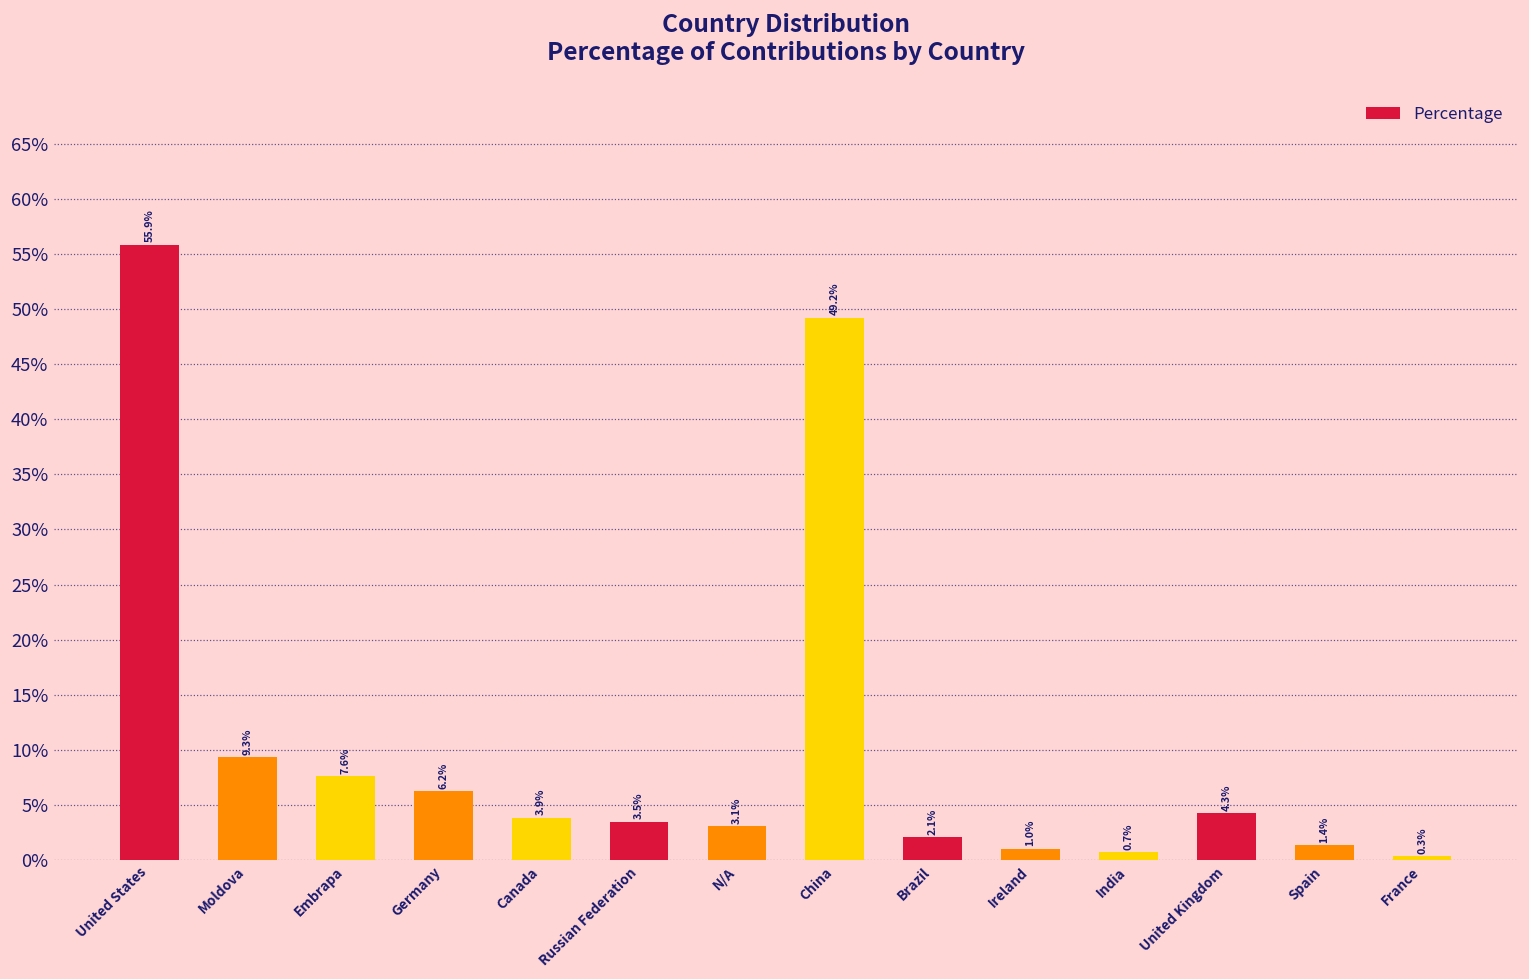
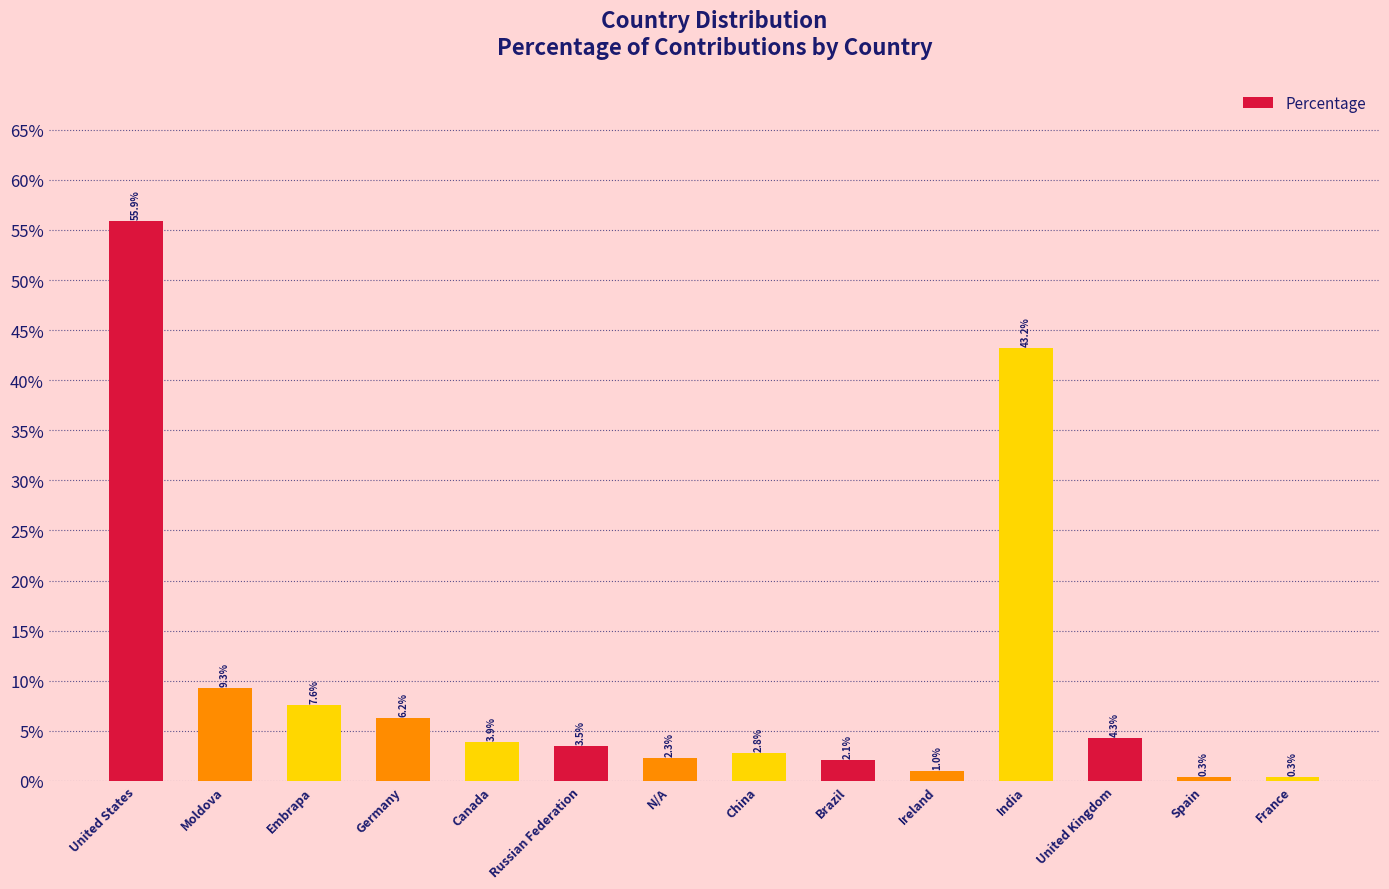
  {
    "United States": "55.9%",
    "Moldova": "9.3%",
    "Embrapa": "7.6%",
    "Germany": "6.2%",
    "Canada": "3.9%",
    "Russian Federation": "3.5%",
-   "N/A": "3.1%",
-   "China": "49.2%",
+   "N/A": "2.3%",
+   "China": "2.8%",
    "Brazil": "2.1%",
    "Ireland": "1.0%",
-   "India": "0.7%",
+   "India": "43.2%",
    "United Kingdom": "4.3%",
-   "Spain": "1.4%",
+   "Spain": "0.3%",
    "France": "0.3%"
  }
